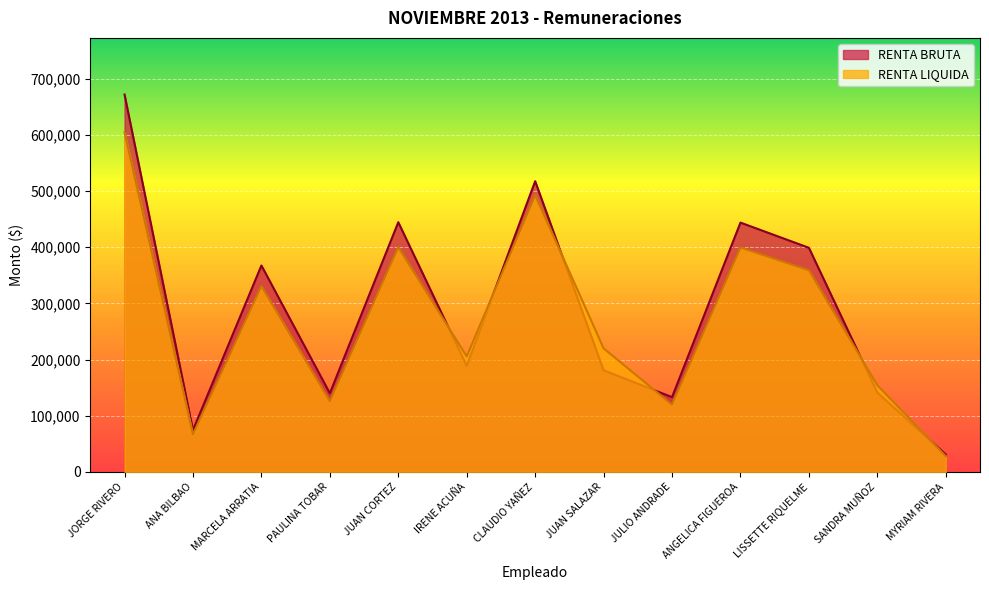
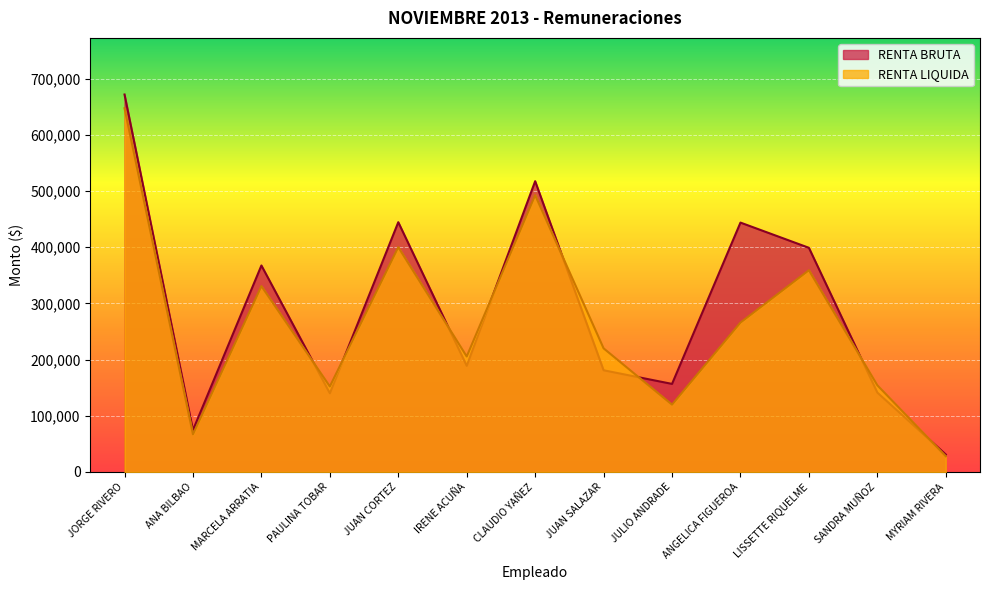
  {
    "RENTA BRUTA": {
      "JORGE RIVERO": "670,000",
      "ANA BILBAO": "70,000",
      "MARCELA ARRATIA": "370,000",
      "PAULINA TOBAR": "140,000",
      "JUAN CORTEZ": "440,000",
      "IRENE ACUÑA": "190,000",
      "CLAUDIO YAÑEZ": "520,000",
      "JUAN SALAZAR": "180,000",
-     "JULIO ANDRADE": "130,000",
+     "JULIO ANDRADE": "160,000",
      "ANGELICA FIGUEROA": "440,000",
      "LISSETTE RIQUELME": "400,000",
      "SANDRA MUÑOZ": "140,000"
    },
    "RENTA LIQUIDA": {
-     "JORGE RIVERO": "600,000",
+     "JORGE RIVERO": "650,000",
      "ANA BILBAO": "70,000",
      "MARCELA ARRATIA": "330,000",
-     "PAULINA TOBAR": "130,000",
+     "PAULINA TOBAR": "150,000",
      "JUAN CORTEZ": "400,000",
      "IRENE ACUÑA": "210,000",
      "CLAUDIO YAÑEZ": "490,000",
      "JUAN SALAZAR": "220,000",
      "JULIO ANDRADE": "120,000",
-     "ANGELICA FIGUEROA": "400,000",
+     "ANGELICA FIGUEROA": "270,000",
      "LISSETTE RIQUELME": "360,000",
      "SANDRA MUÑOZ": "150,000"
    }
  }
